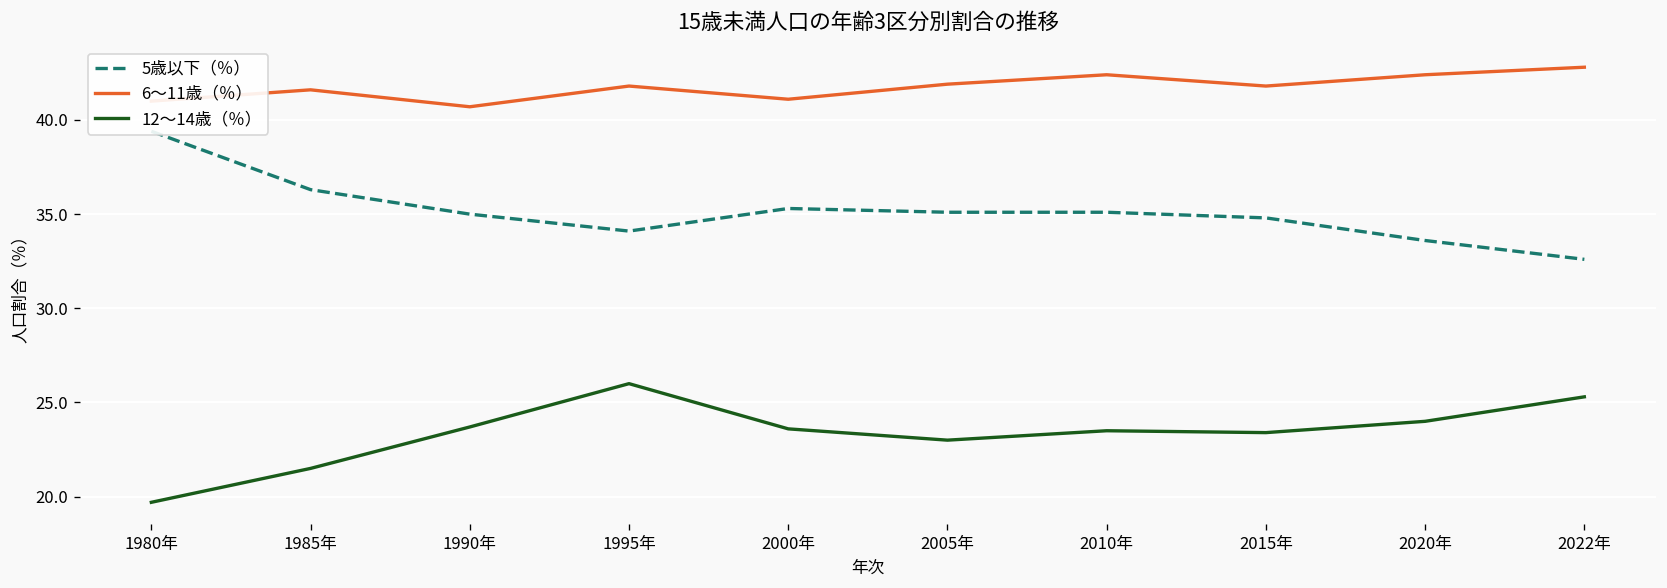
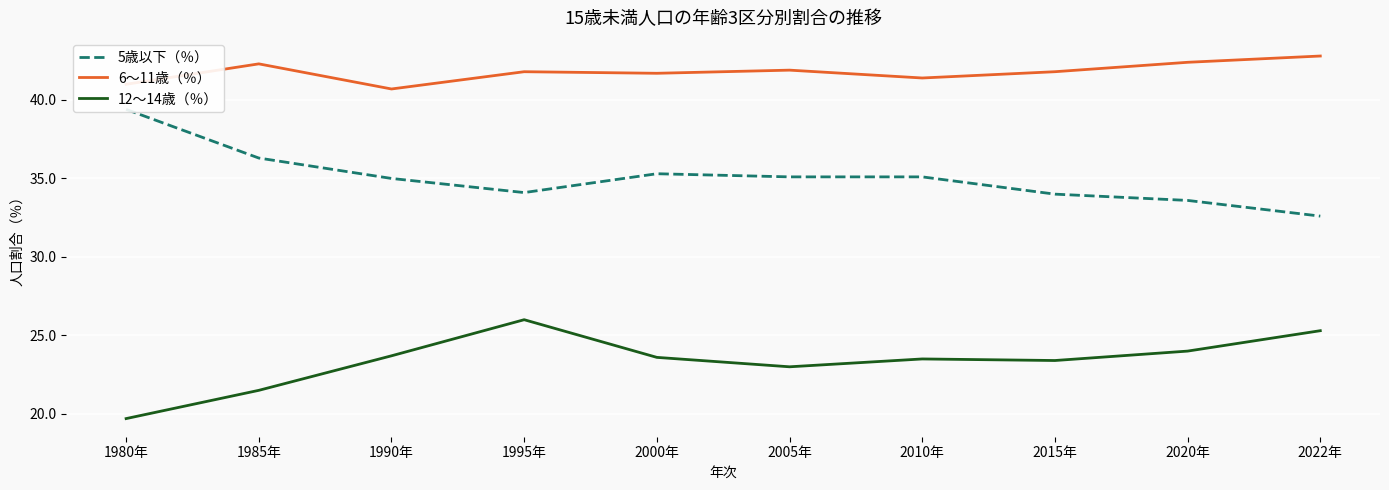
  {
    "5歳以下（％）": {
      "1985年": 36.3,
      "1990年": 35.0,
      "1995年": 34.1,
      "2000年": 35.3,
      "2005年": 35.1,
      "2010年": 35.1,
-     "2015年": 34.8,
+     "2015年": 34.0,
      "2020年": 33.6,
      "2022年": 32.6
    },
    "6～11歳（％）": {
-     "1985年": 41.6,
+     "1985年": 42.3,
      "1990年": 40.7,
      "1995年": 41.8,
-     "2000年": 41.1,
+     "2000年": 41.7,
      "2005年": 41.9,
-     "2010年": 42.4,
+     "2010年": 41.4,
      "2015年": 41.8,
      "2020年": 42.4,
      "2022年": 42.8
    },
    "12～14歳（％）": {
      "1980年": 19.7,
      "1985年": 21.5,
      "1990年": 23.7,
      "1995年": 26.0,
      "2000年": 23.6,
      "2005年": 23.0,
      "2010年": 23.5,
      "2015年": 23.4,
      "2020年": 24.0,
      "2022年": 25.3
    }
  }
